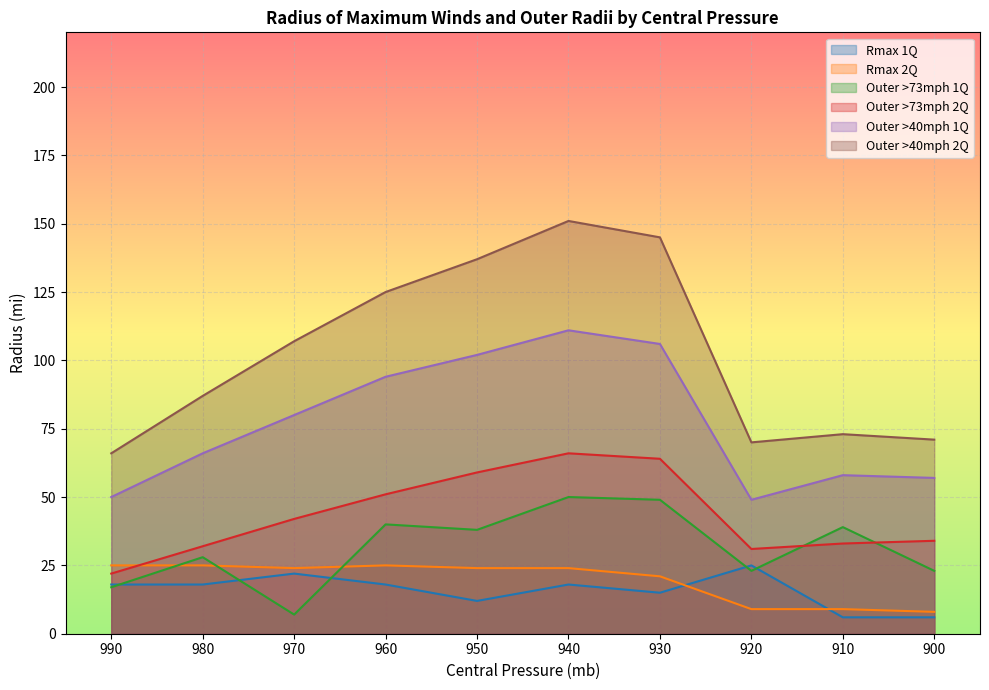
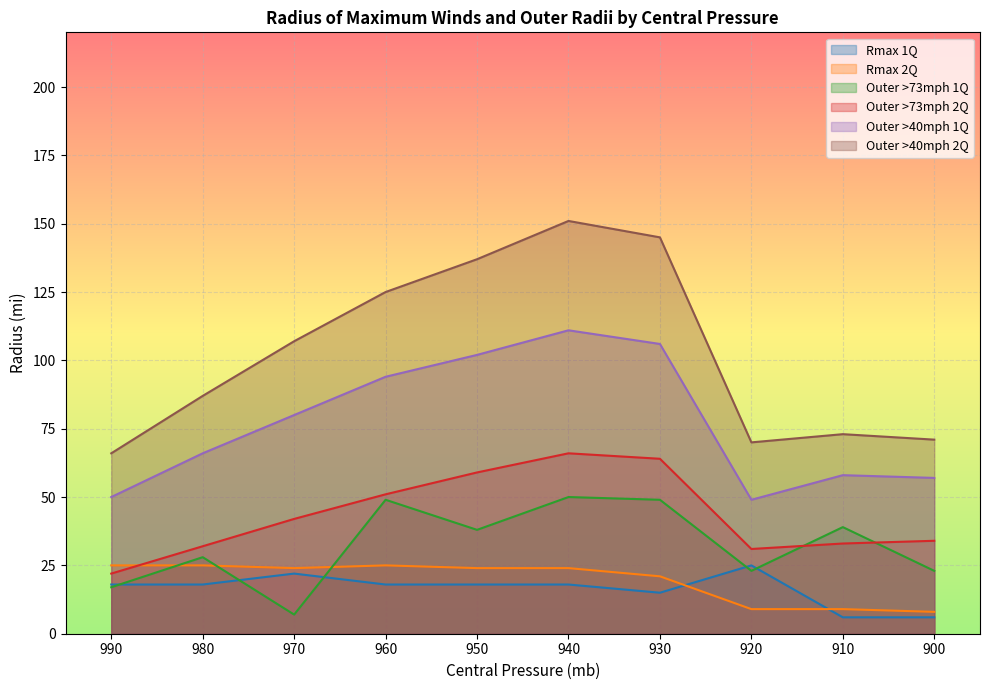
  {
    "Rmax 1Q": {
      "990": 18,
      "980": 18,
      "970": 22,
      "960": 18,
-     "950": 12,
+     "950": 18,
      "940": 18,
      "930": 15,
      "920": 25,
      "910": 6,
      "900": 6
    },
    "Outer >73mph 1Q": {
      "990": 17,
      "980": 28,
      "970": 7,
-     "960": 40,
+     "960": 49,
      "950": 38,
      "940": 50,
      "930": 49,
      "920": 23,
      "910": 39,
      "900": 23
    },
    "Outer >40mph 1Q": {
      "990": 50,
      "980": 66,
      "970": 80,
      "960": 94,
      "950": 102,
      "940": 111,
      "930": 106,
      "920": 49,
      "910": 58,
      "900": 57
    }
  }
